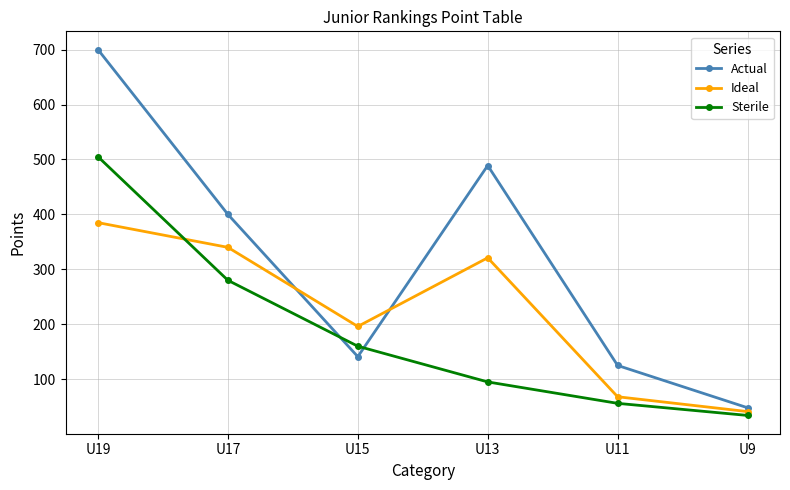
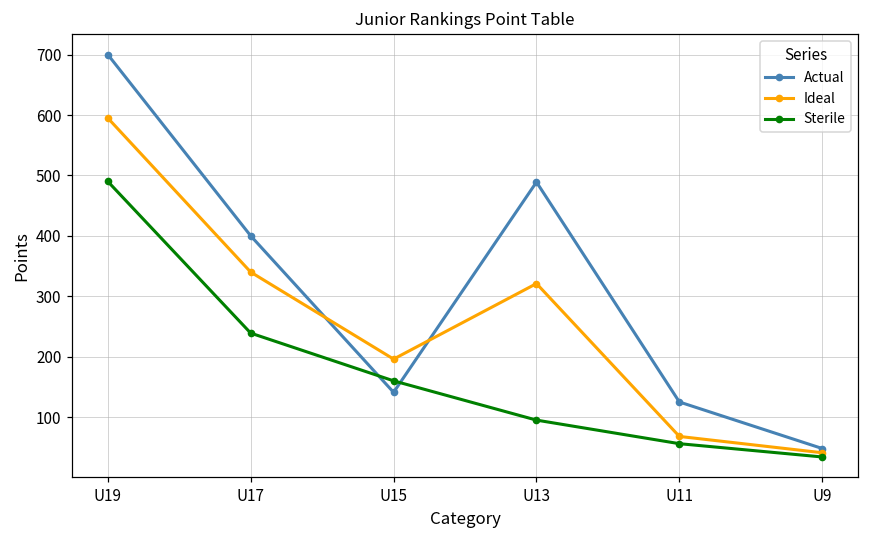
  {
    "Actual": {
      "U19": 700,
      "U17": 400,
      "U15": 140,
      "U13": 490,
      "U11": 130,
      "U9": 50
    },
    "Ideal": {
-     "U19": 390,
+     "U19": 600,
      "U17": 340,
      "U15": 200,
      "U13": 320,
      "U11": 70,
      "U9": 40
    },
    "Sterile": {
-     "U19": 510,
-     "U17": 280,
+     "U19": 490,
+     "U17": 240,
      "U15": 160,
      "U13": 100,
      "U11": 60,
      "U9": 30
    }
  }
